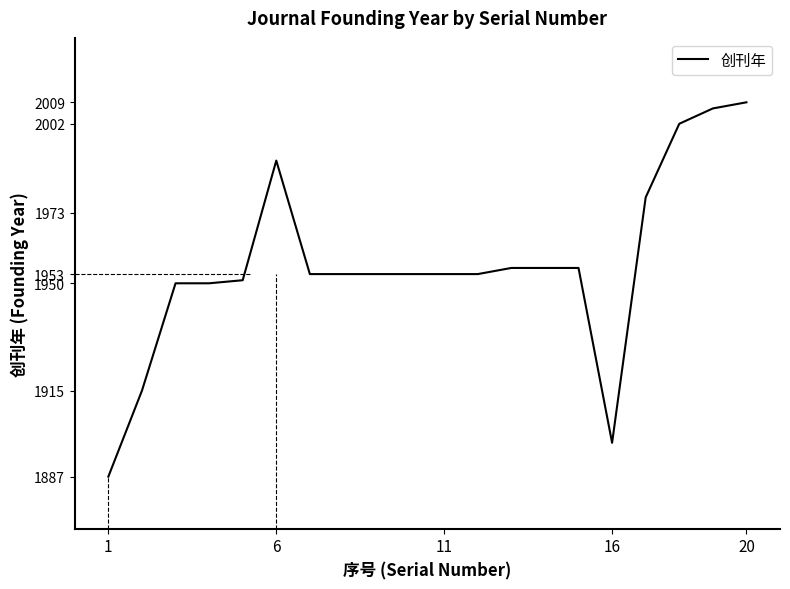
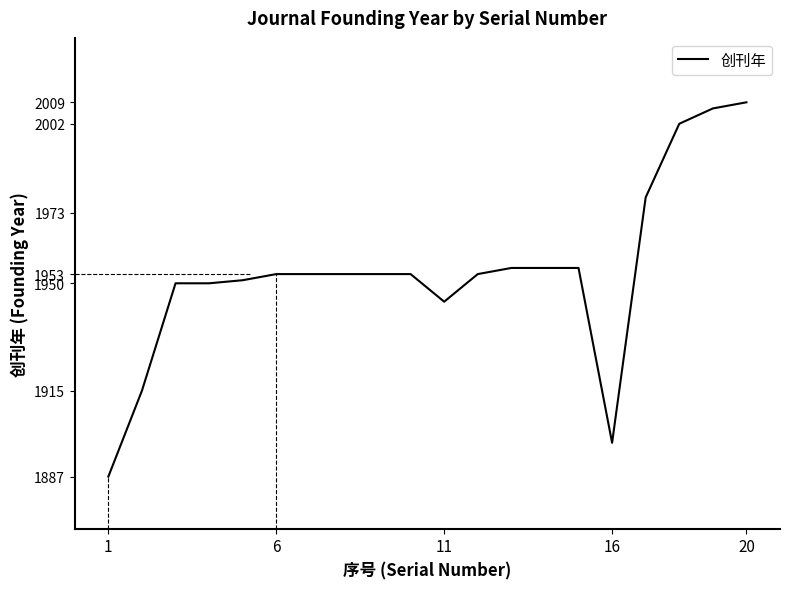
  {
    "1": 1887,
-   "6": 1990,
-   "11": 1953,
+   "6": 1953,
+   "11": 1944,
    "16": 1898,
    "20": 2009
  }
